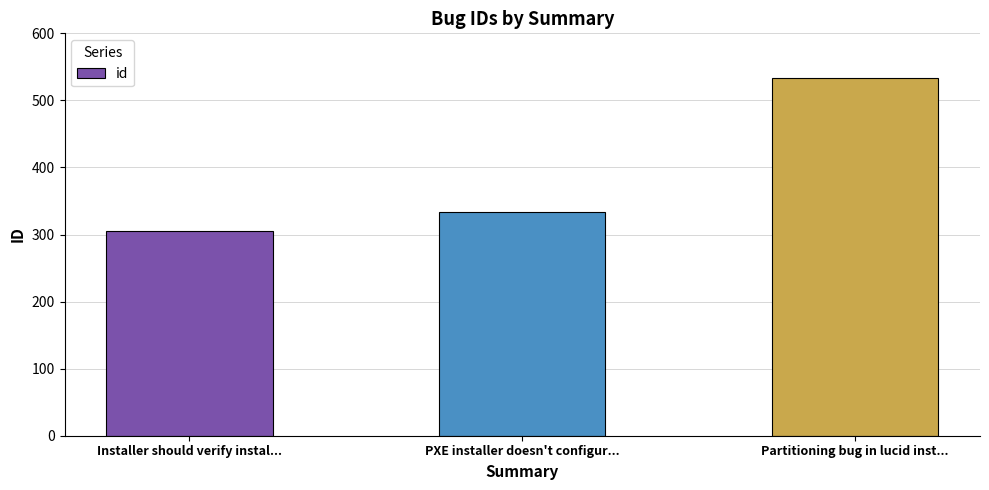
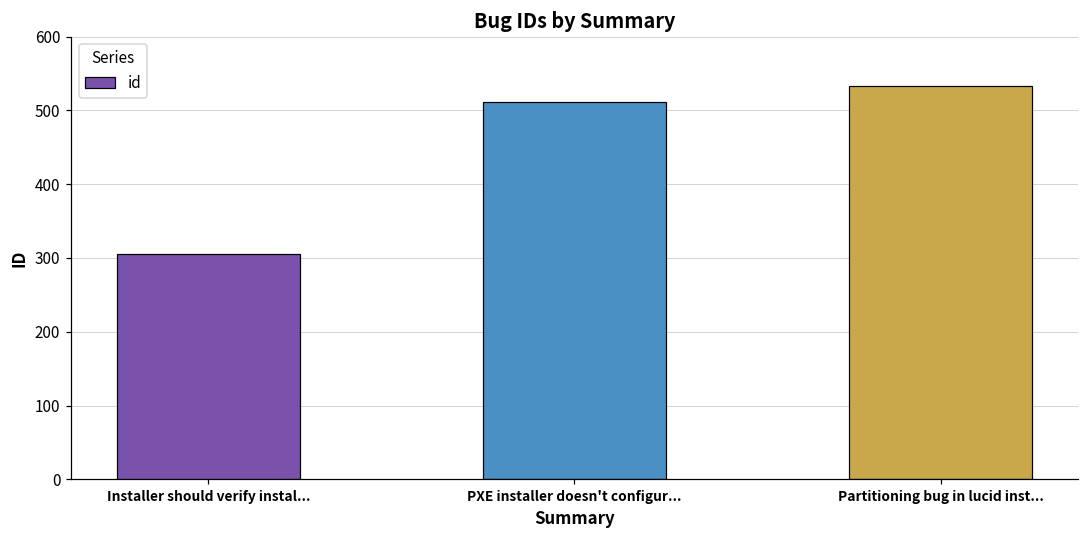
  {
    "Installer should verify instal...": 310,
-   "PXE installer doesn't configur...": 330,
+   "PXE installer doesn't configur...": 510,
    "Partitioning bug in lucid inst...": 530
  }
